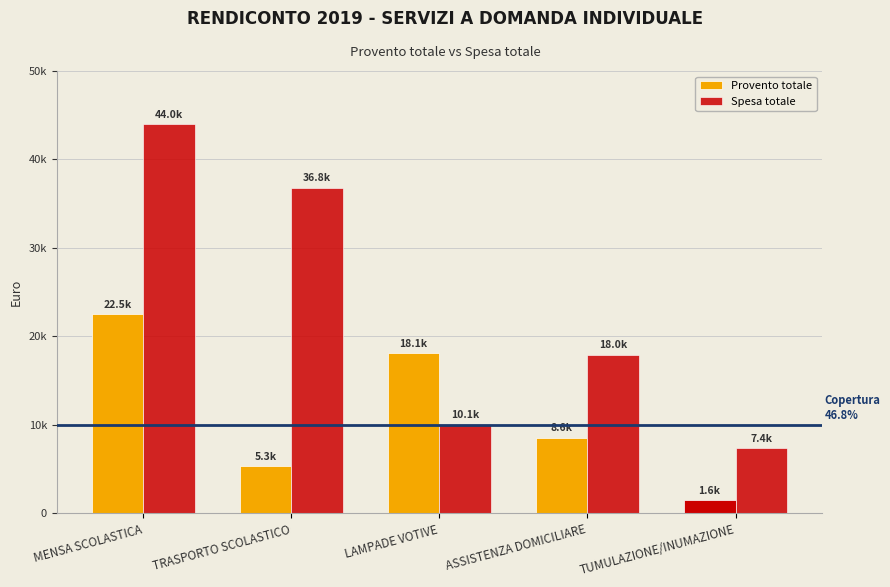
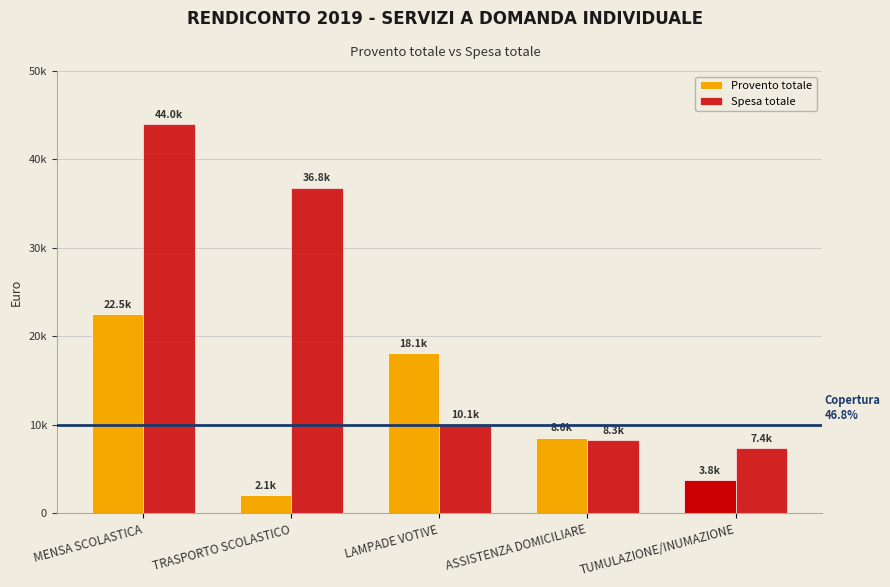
  {
    "Provento totale": {
      "MENSA SCOLASTICA": "22.5k",
-     "TRASPORTO SCOLASTICO": "5.3k",
+     "TRASPORTO SCOLASTICO": "2.1k",
      "LAMPADE VOTIVE": "18.1k",
      "ASSISTENZA DOMICILIARE": "8.6k",
-     "TUMULAZIONE/INUMAZIONE": "1.6k"
+     "TUMULAZIONE/INUMAZIONE": "3.8k"
    },
    "Spesa totale": {
      "MENSA SCOLASTICA": "44.0k",
      "TRASPORTO SCOLASTICO": "36.8k",
      "LAMPADE VOTIVE": "10.1k",
-     "ASSISTENZA DOMICILIARE": "18.0k",
+     "ASSISTENZA DOMICILIARE": "8.3k",
      "TUMULAZIONE/INUMAZIONE": "7.4k"
    }
  }
